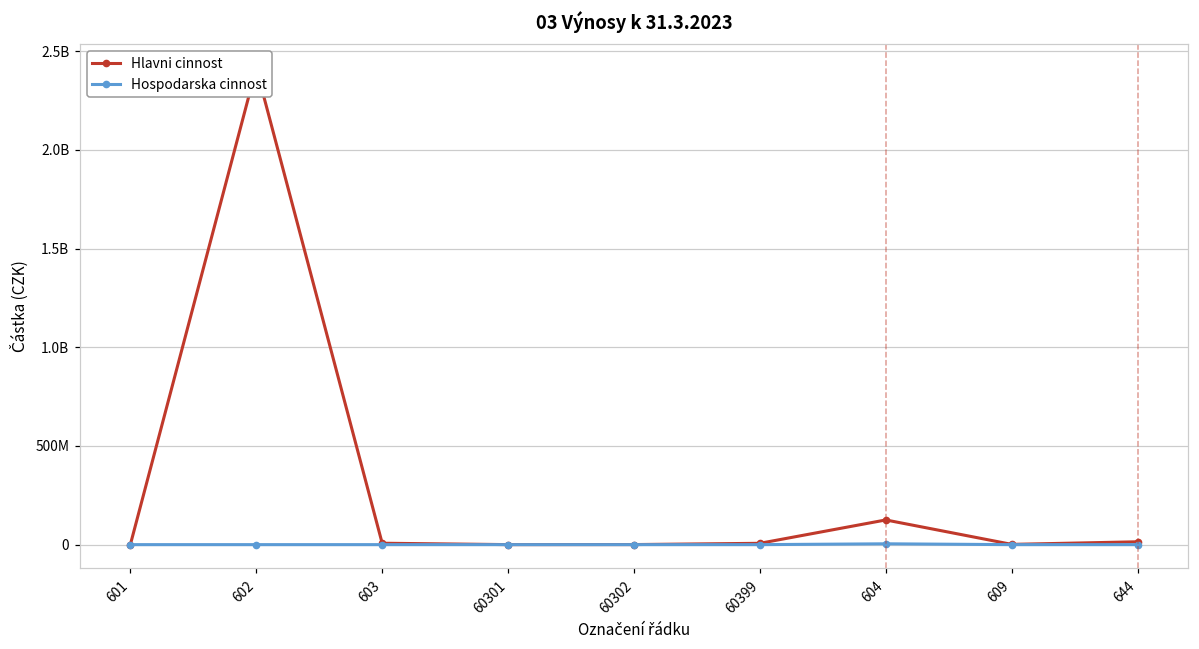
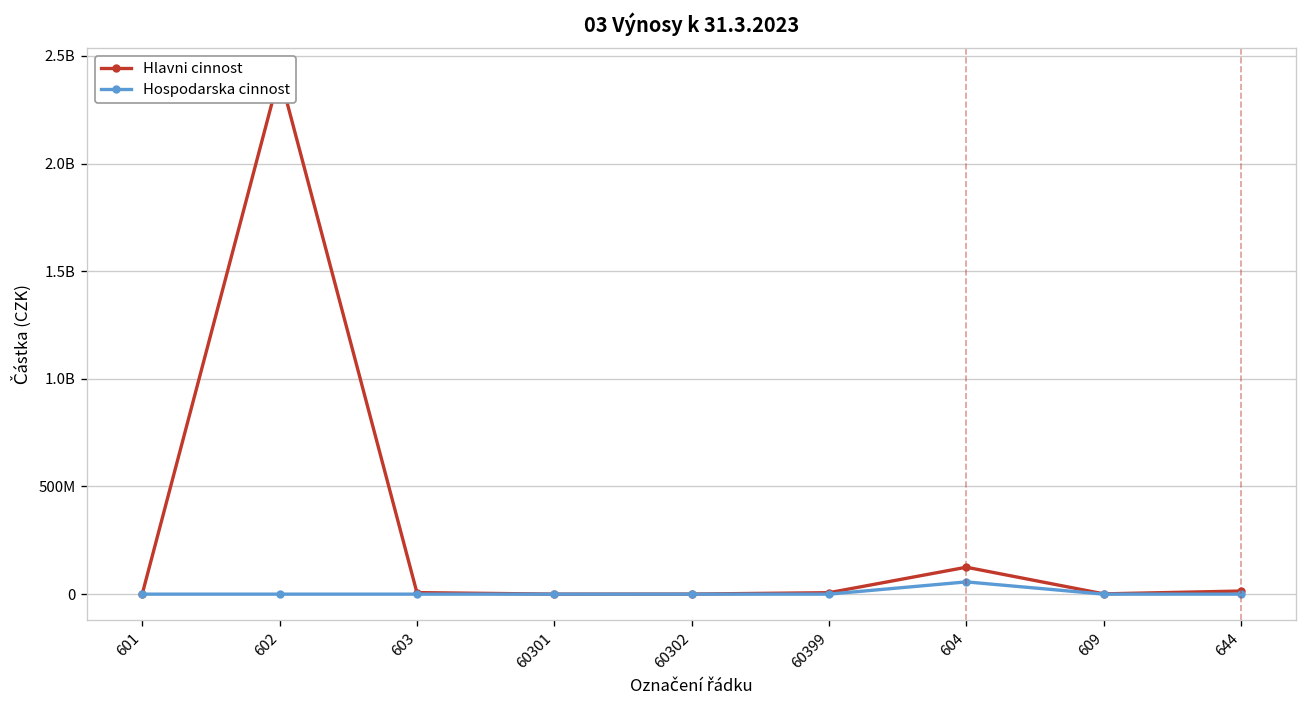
  {
    "Hlavni cinnost": {
      "604": 130000000,
      "644": 10000000
    },
    "Hospodarska cinnost": {
      "602": 0,
-     "604": 0,
+     "604": 60000000,
      "644": 0
    }
  }
